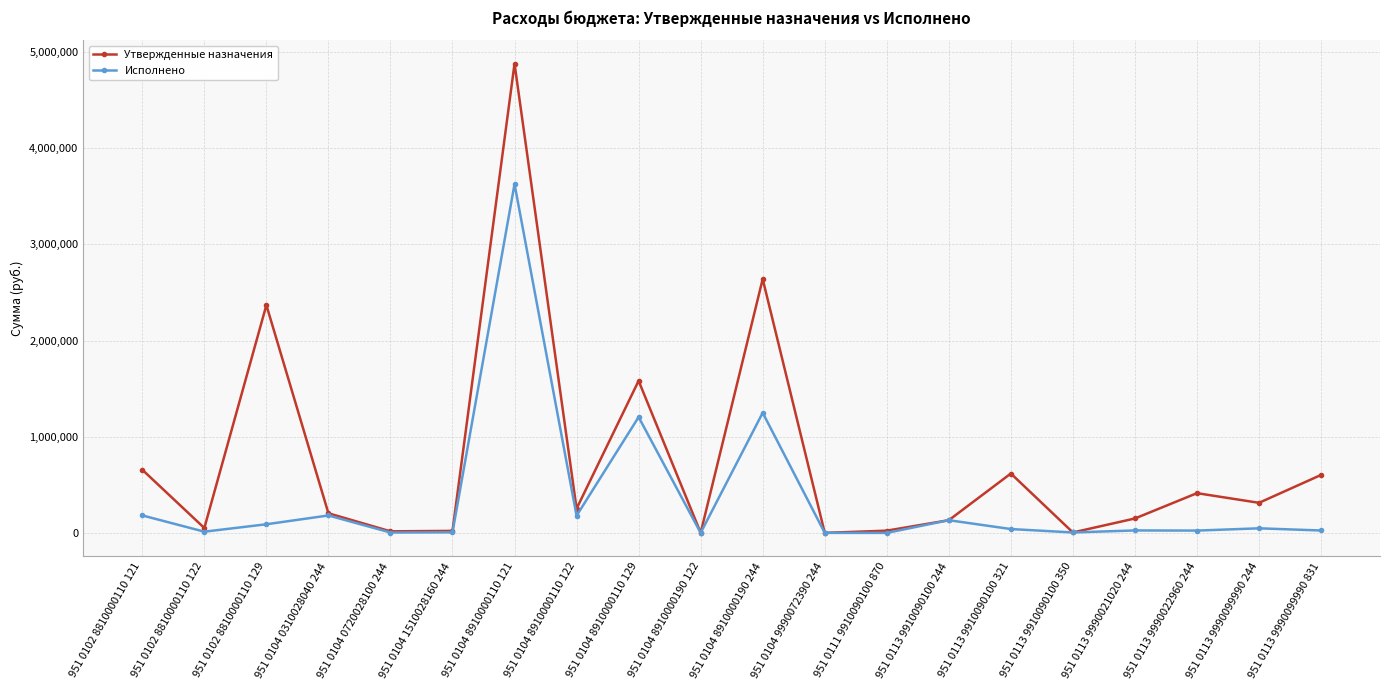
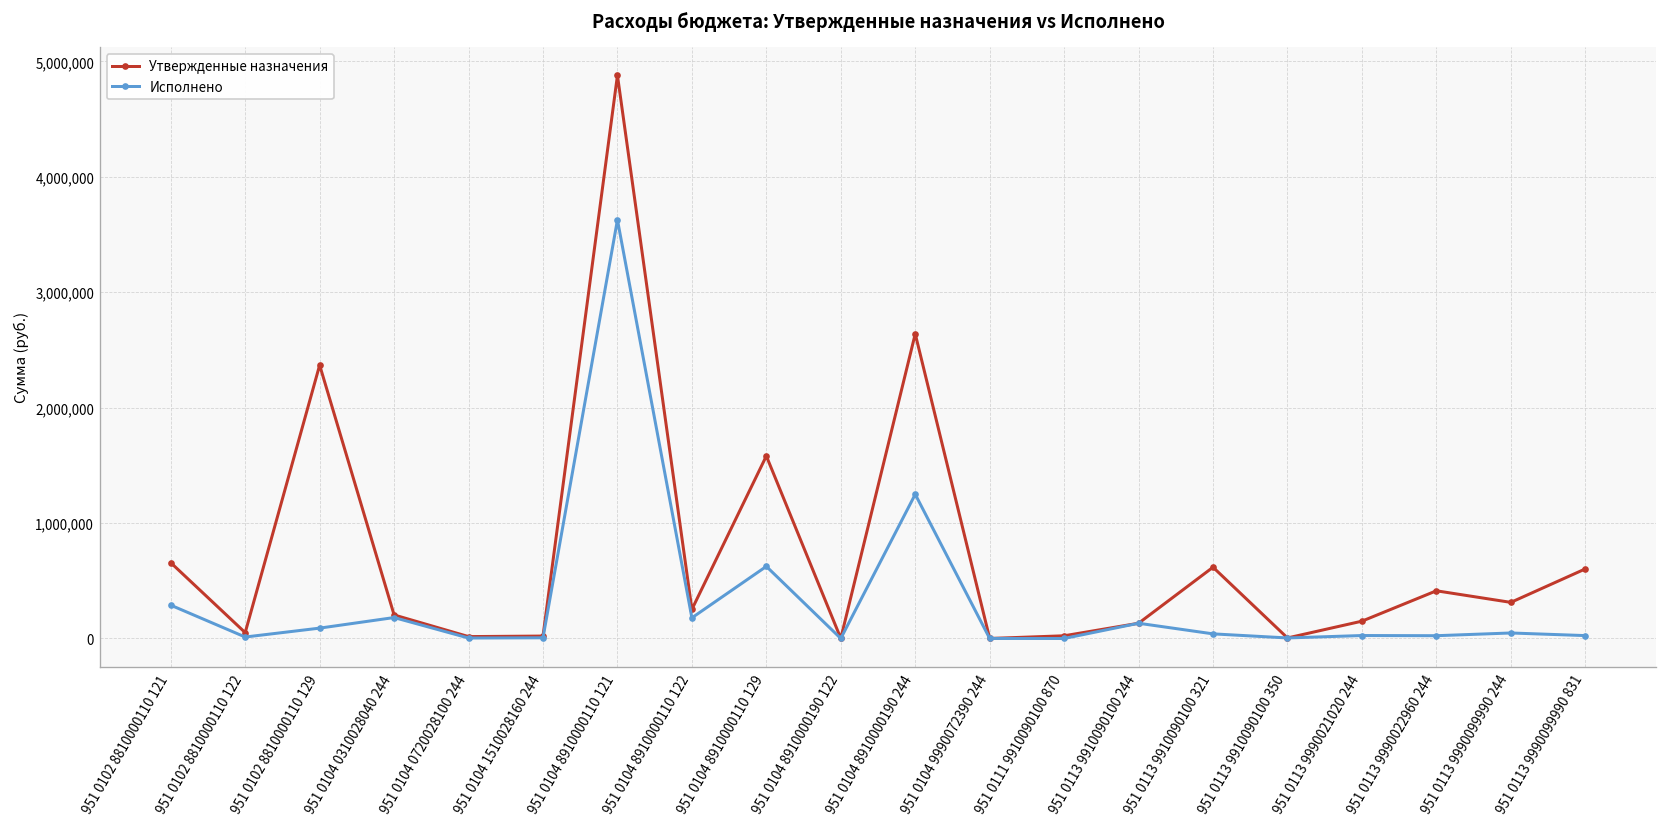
  {
    "Утвержденные назначения": {
      "951 0102 8810000110 121": "700,000",
      "951 0102 8810000110 122": "100,000",
      "951 0102 8810000110 129": "2,400,000",
      "951 0104 8910000110 121": "4,900,000",
      "951 0104 8910000110 122": "300,000",
      "951 0104 8910000110 129": "1,600,000",
      "951 0104 8910000190 244": "2,600,000",
      "951 0113 9910090100 321": "600,000",
      "951 0113 9990021020 244": "200,000",
      "951 0113 9990022960 244": "400,000",
      "951 0113 9990099990 244": "300,000",
      "951 0113 9990099990 831": "600,000"
    },
    "Исполнено": {
-     "951 0102 8810000110 121": "200,000",
+     "951 0102 8810000110 121": "300,000",
      "951 0102 8810000110 122": "0",
      "951 0102 8810000110 129": "100,000",
      "951 0104 8910000110 121": "3,600,000",
      "951 0104 8910000110 122": "200,000",
-     "951 0104 8910000110 129": "1,200,000",
+     "951 0104 8910000110 129": "600,000",
      "951 0104 8910000190 244": "1,200,000",
      "951 0113 9910090100 321": "0",
      "951 0113 9990021020 244": "0",
      "951 0113 9990022960 244": "0",
      "951 0113 9990099990 244": "0",
      "951 0113 9990099990 831": "0"
    }
  }
